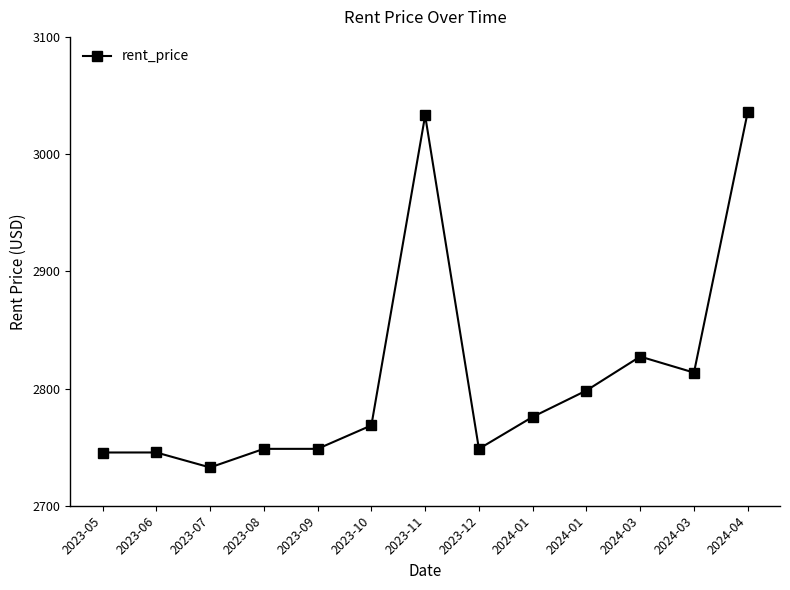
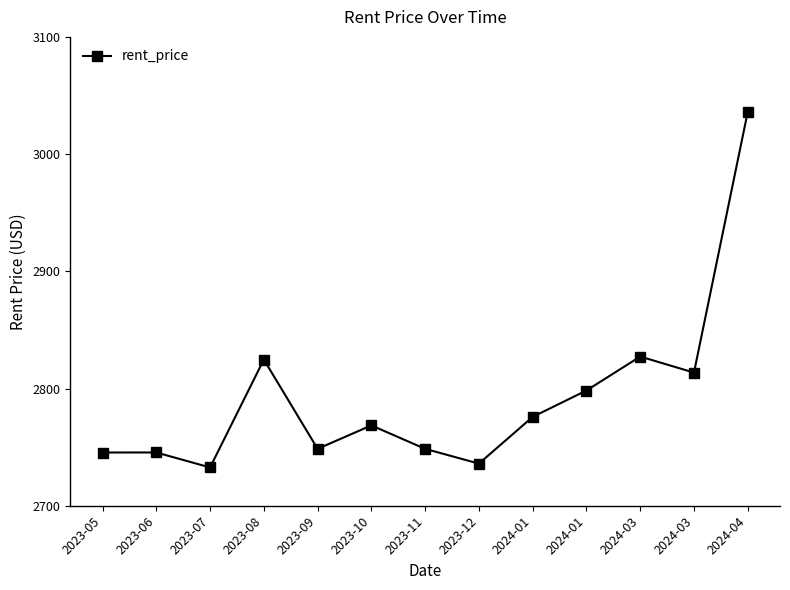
  {
    "2023-05": 2745,
    "2023-06": 2745,
    "2023-07": 2733,
-   "2023-08": 2749,
+   "2023-08": 2825,
    "2023-09": 2749,
    "2023-10": 2769,
-   "2023-11": 3033,
-   "2023-12": 2749,
+   "2023-11": 2749,
+   "2023-12": 2736,
    "2024-04": 3036
  }
